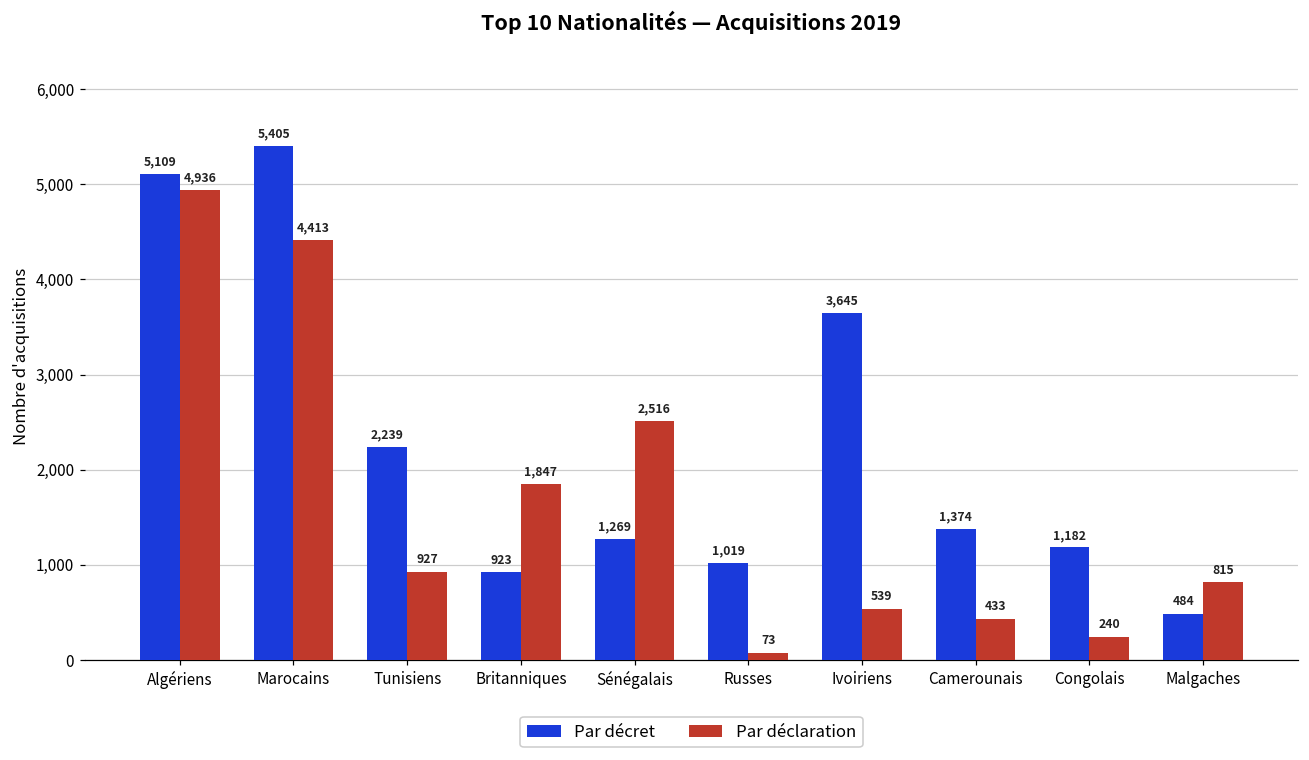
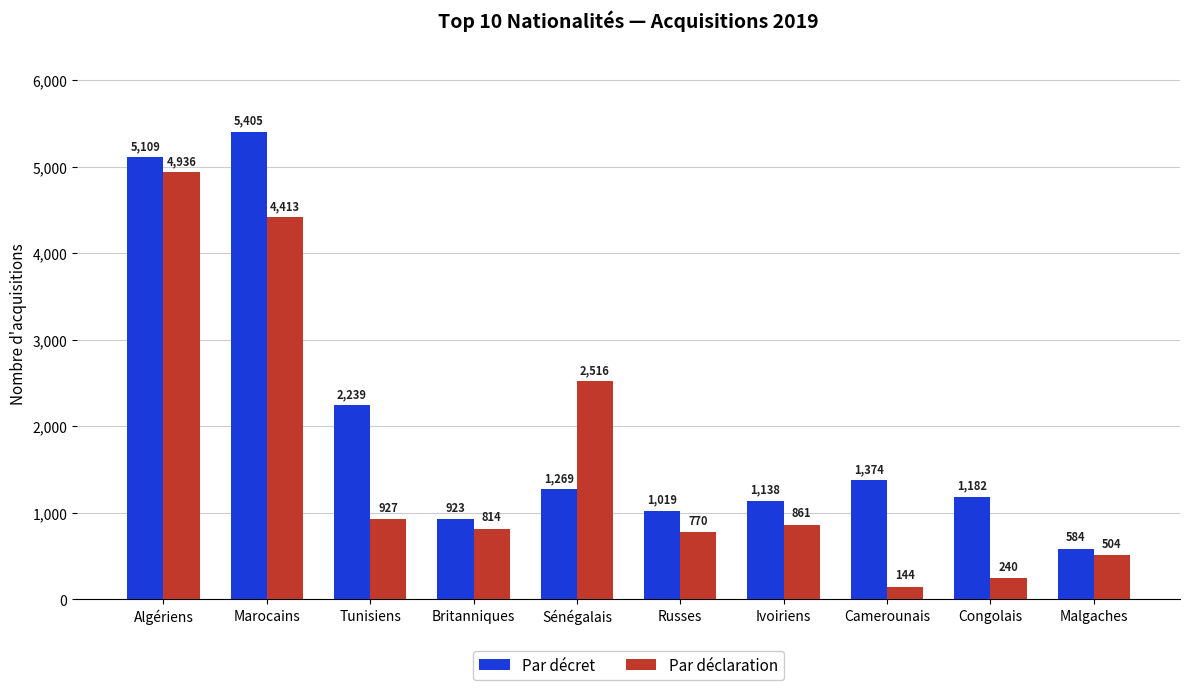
  {
    "Par décret": {
      "Algériens": "5,109",
      "Marocains": "5,405",
      "Tunisiens": "2,239",
      "Britanniques": "923",
      "Sénégalais": "1,269",
      "Russes": "1,019",
-     "Ivoiriens": "3,645",
+     "Ivoiriens": "1,138",
      "Camerounais": "1,374",
      "Congolais": "1,182",
-     "Malgaches": "484"
+     "Malgaches": "584"
    },
    "Par déclaration": {
      "Algériens": "4,936",
      "Marocains": "4,413",
      "Tunisiens": "927",
-     "Britanniques": "1,847",
+     "Britanniques": "814",
      "Sénégalais": "2,516",
-     "Russes": "73",
-     "Ivoiriens": "539",
-     "Camerounais": "433",
+     "Russes": "770",
+     "Ivoiriens": "861",
+     "Camerounais": "144",
      "Congolais": "240",
-     "Malgaches": "815"
+     "Malgaches": "504"
    }
  }
